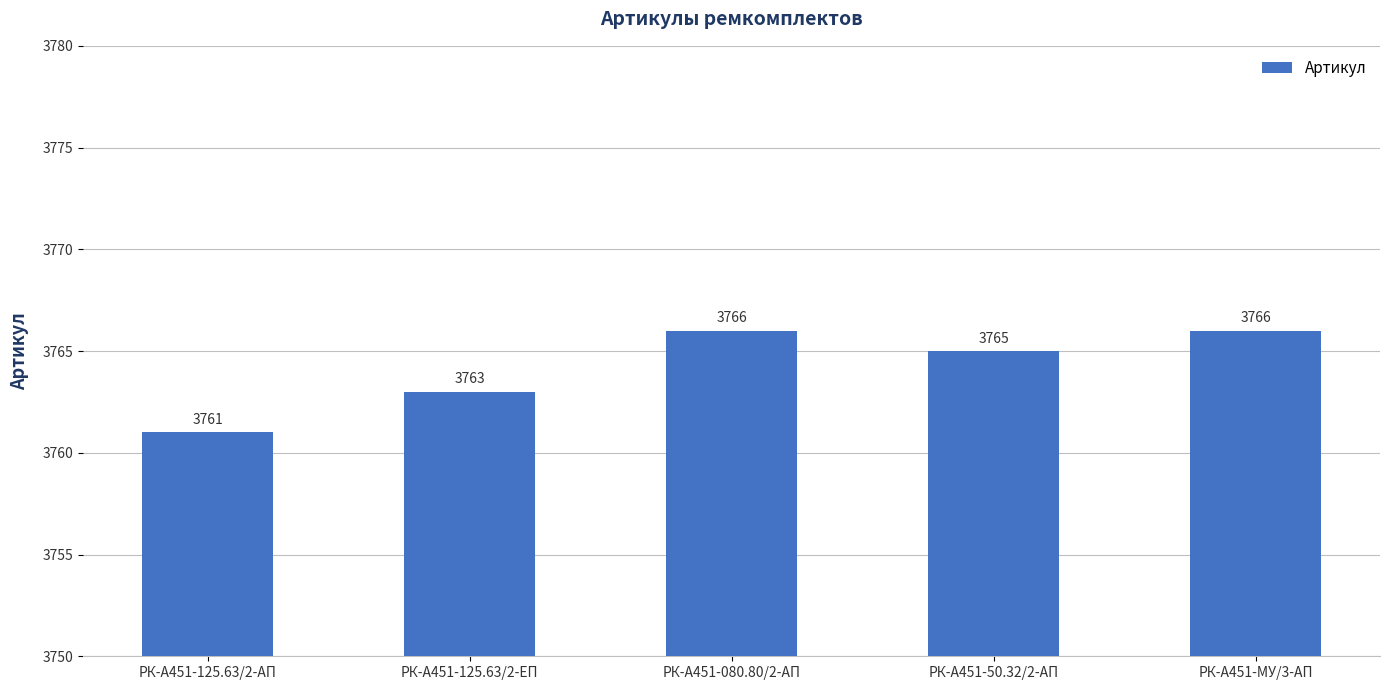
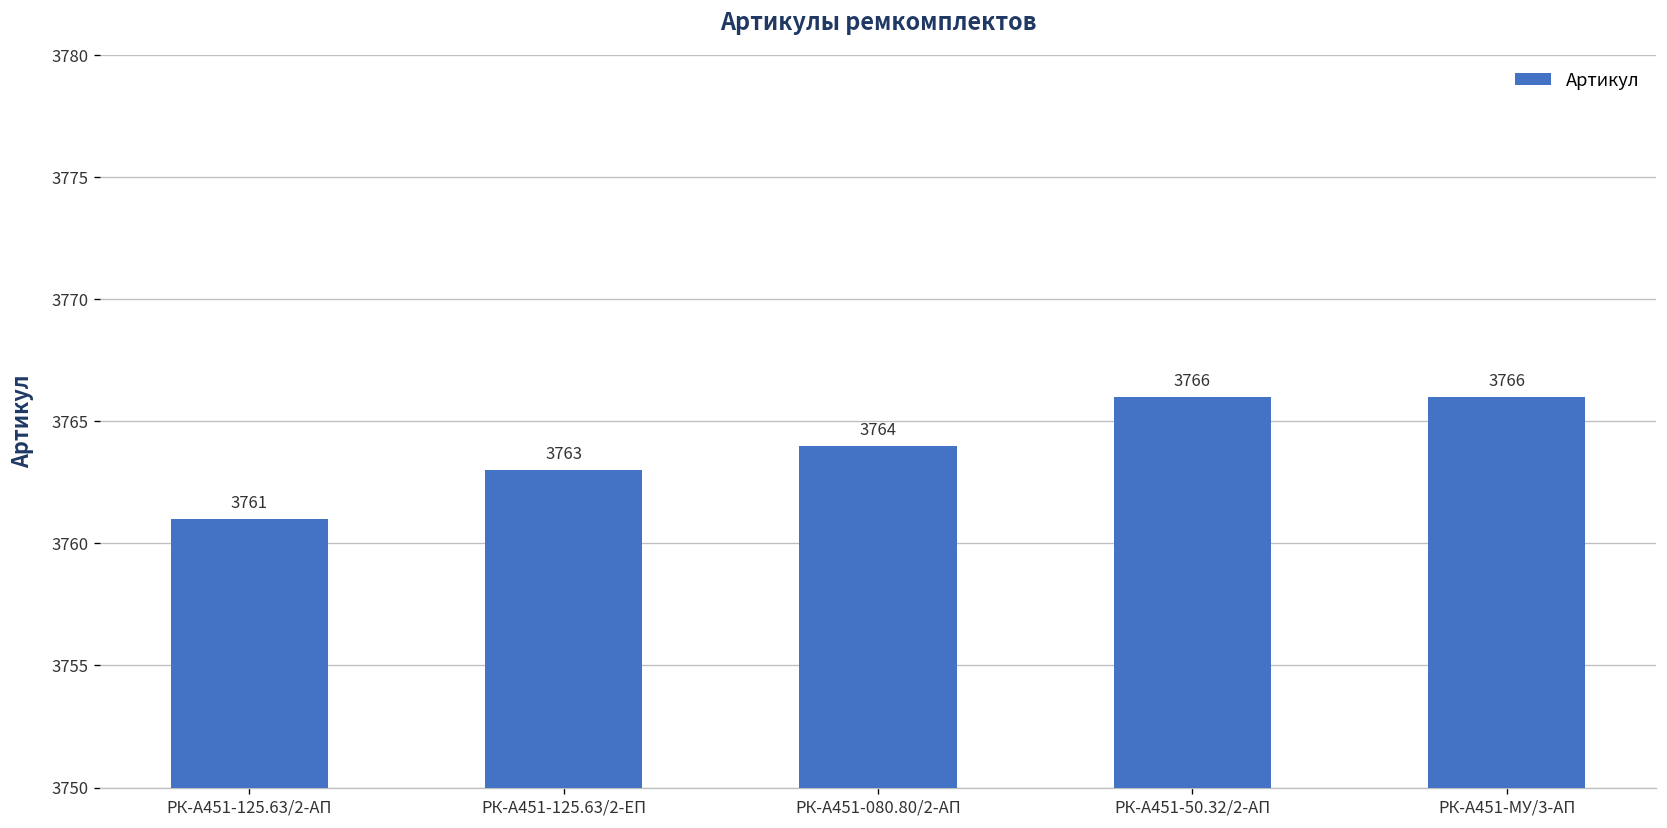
  {
    "РК-А451-125.63/2-АП": 3761,
    "РК-А451-125.63/2-ЕП": 3763,
-   "РК-А451-080.80/2-АП": 3766,
-   "РК-А451-50.32/2-АП": 3765,
+   "РК-А451-080.80/2-АП": 3764,
+   "РК-А451-50.32/2-АП": 3766,
    "РК-А451-МУ/3-АП": 3766
  }
